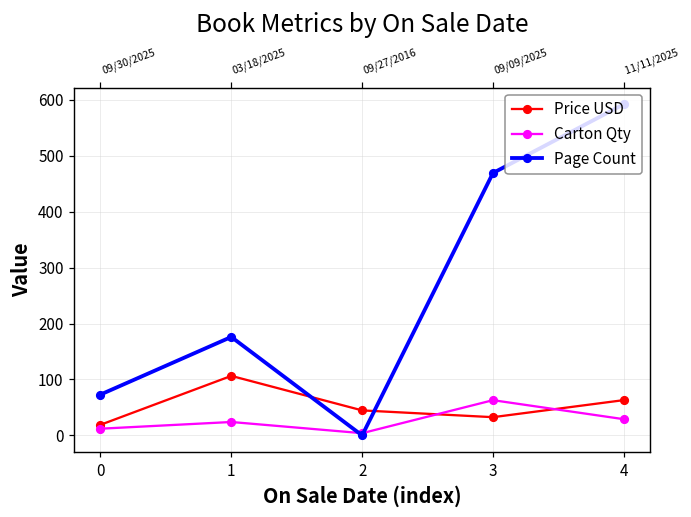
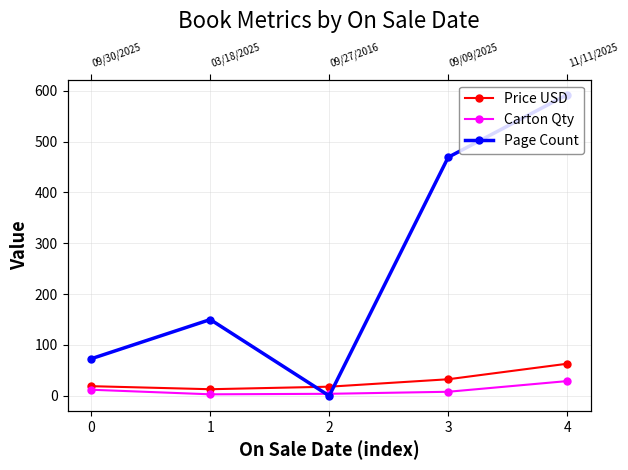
  {
    "Price USD": {
      "0": 20,
-     "1": 110,
-     "2": 40,
+     "1": 10,
+     "2": 20,
      "3": 30,
      "4": 60
    },
    "Carton Qty": {
      "0": 10,
-     "1": 20,
-     "3": 60,
+     "1": 0,
+     "3": 10,
      "4": 30
    },
    "Page Count": {
      "0": 70,
-     "1": 180,
+     "1": 150,
      "3": 470
    }
  }
